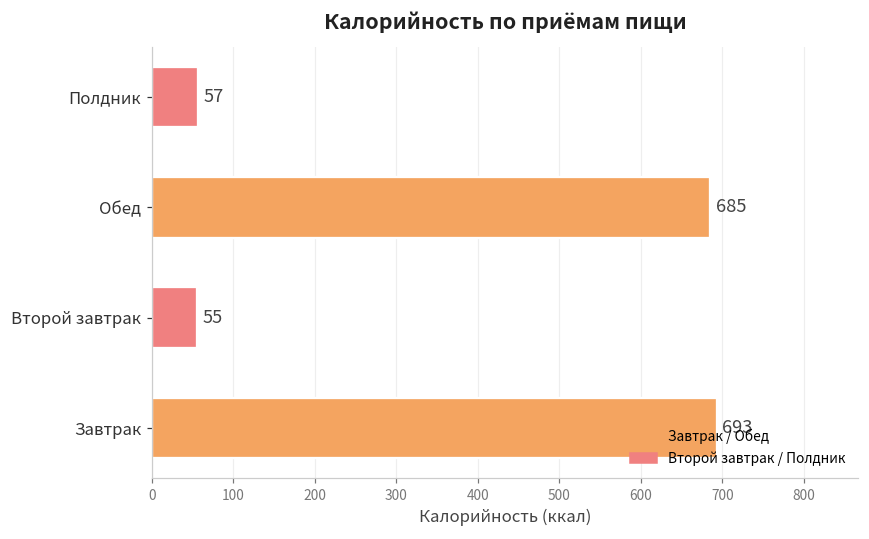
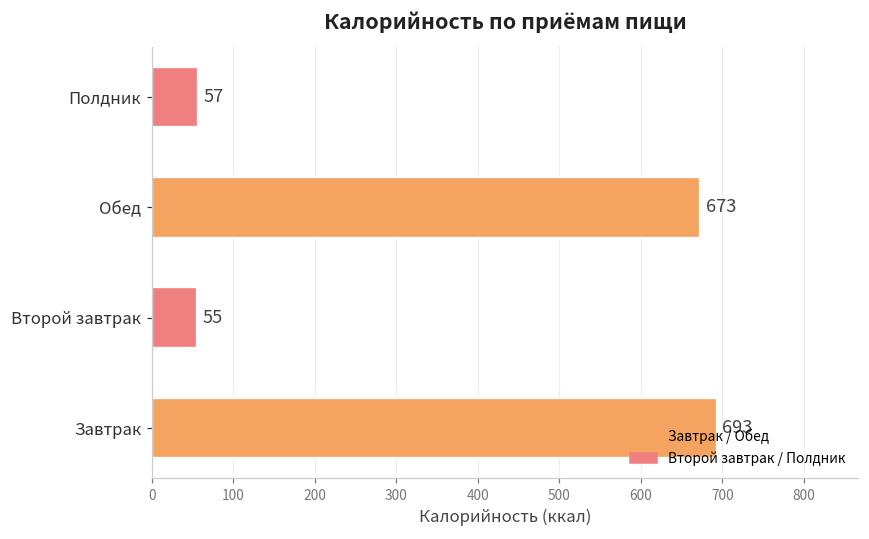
  {
    "Полдник": 57,
-   "Обед": 685,
+   "Обед": 673,
    "Второй завтрак": 55,
    "Завтрак": 693
  }
